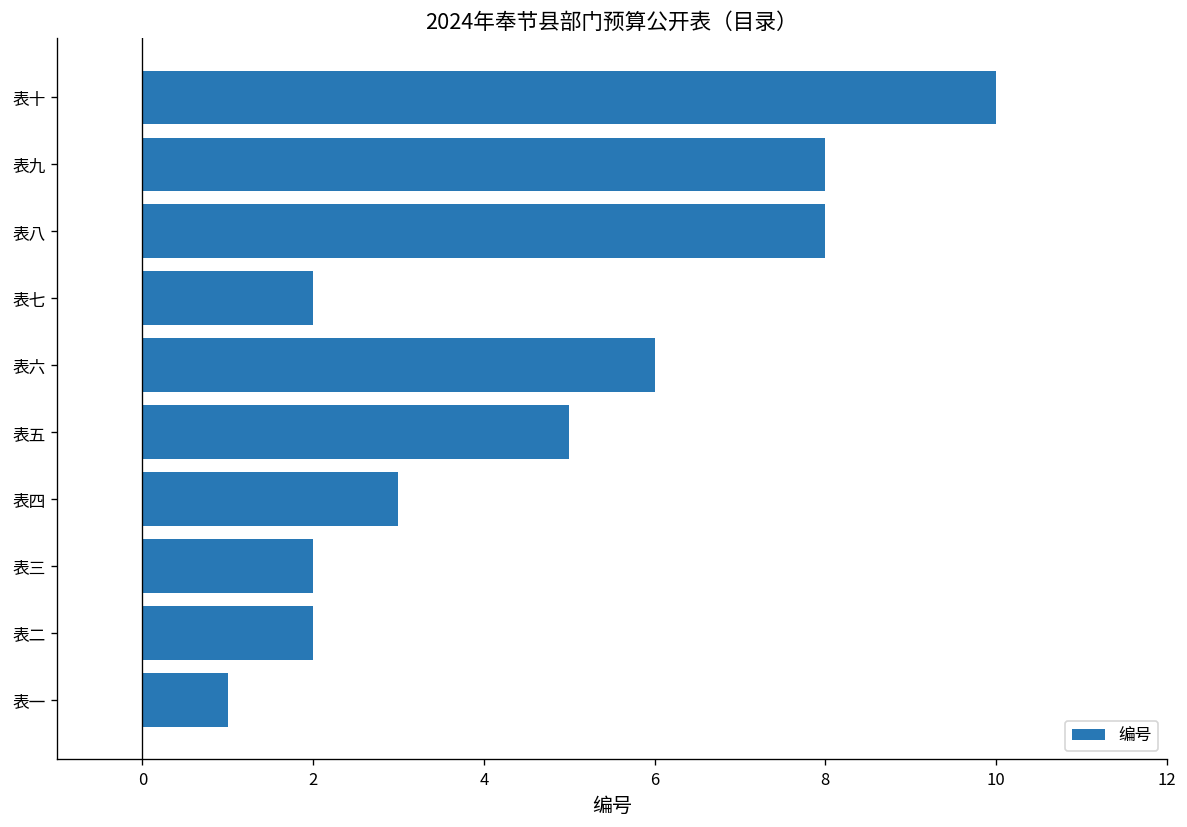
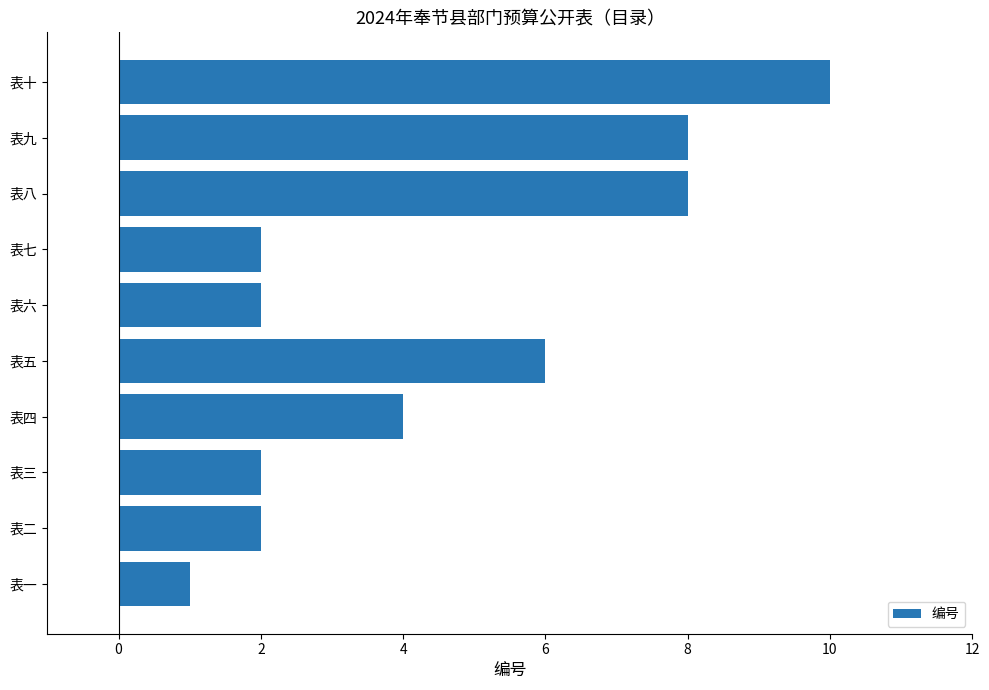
  {
    "表十": 10,
    "表九": 8,
    "表八": 8,
    "表七": 2,
-   "表六": 6,
-   "表五": 5,
-   "表四": 3,
+   "表六": 2,
+   "表五": 6,
+   "表四": 4,
    "表三": 2,
    "表二": 2,
    "表一": 1
  }
